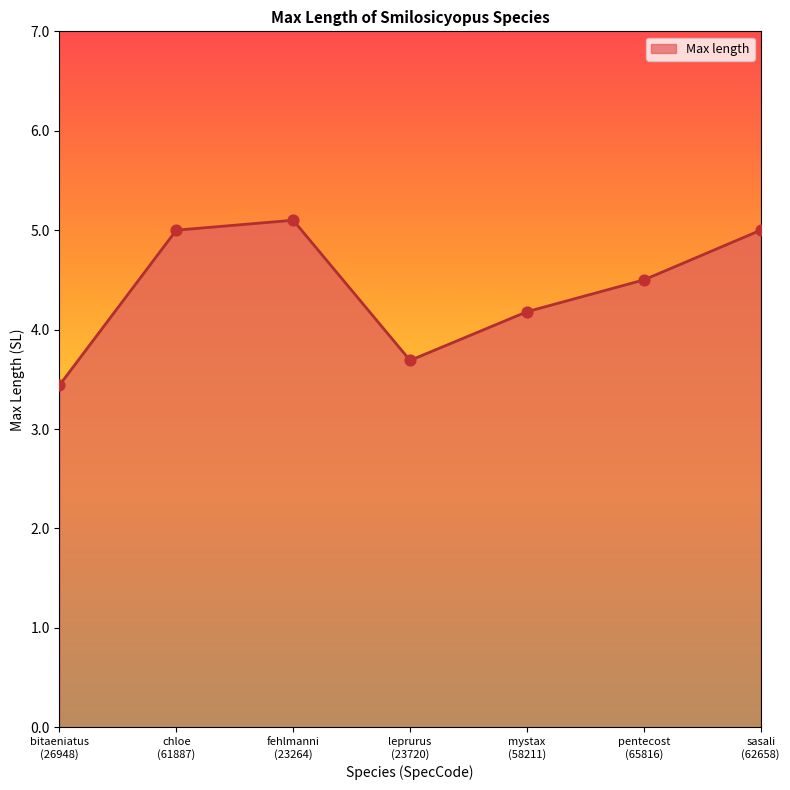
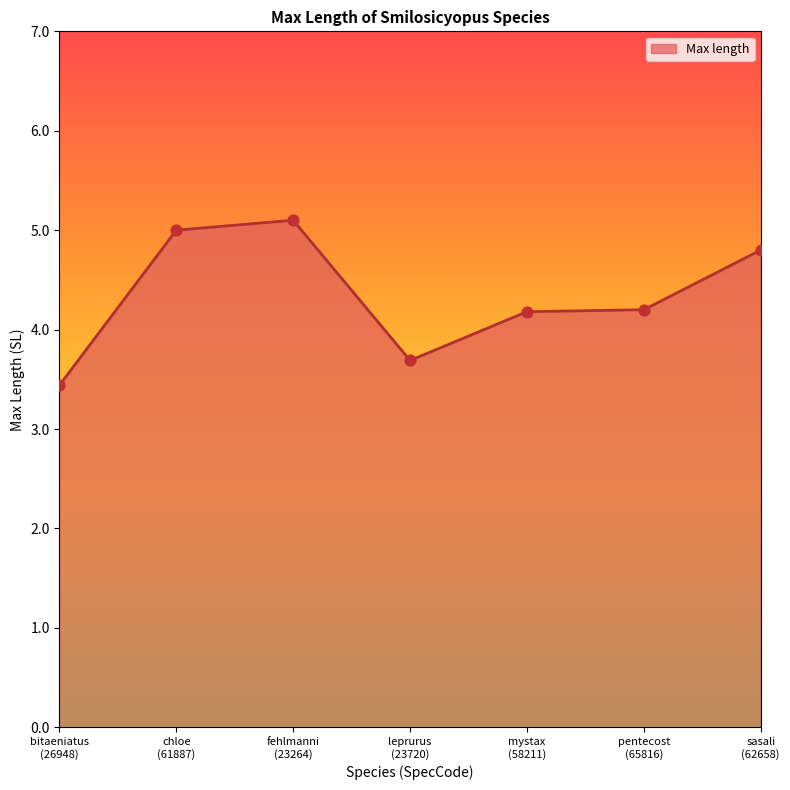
  {
    "bitaeniatus (26948)": 3.4,
    "chloe (61887)": 5.0,
    "fehlmanni (23264)": 5.1,
    "leprurus (23720)": 3.7,
    "mystax (58211)": 4.2,
-   "pentecost (65816)": 4.5,
-   "sasali (62658)": 5.0
+   "pentecost (65816)": 4.2,
+   "sasali (62658)": 4.8
  }
